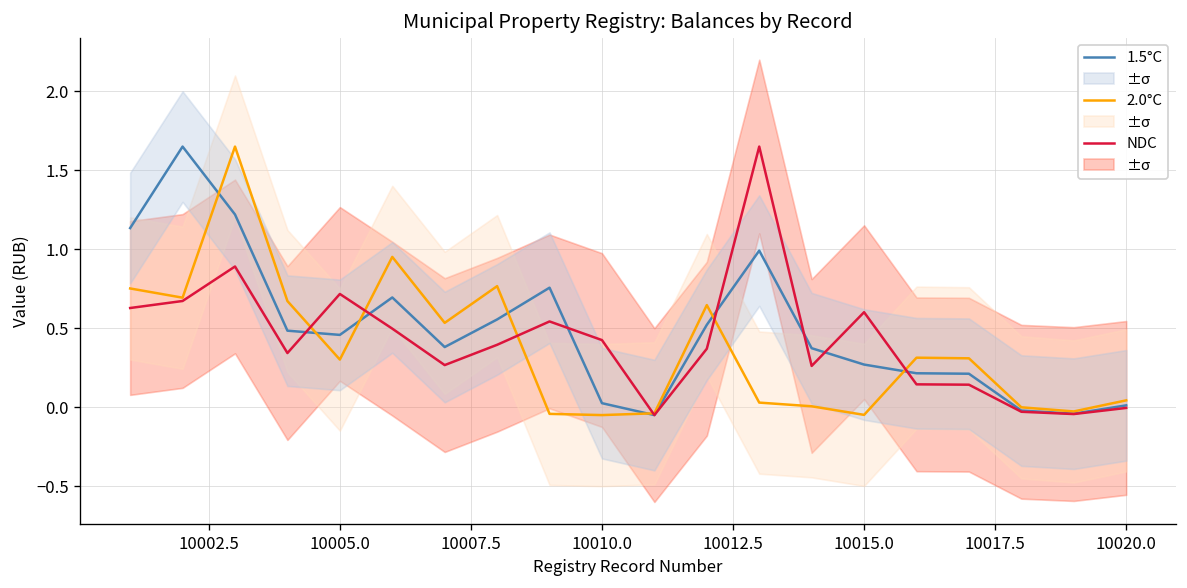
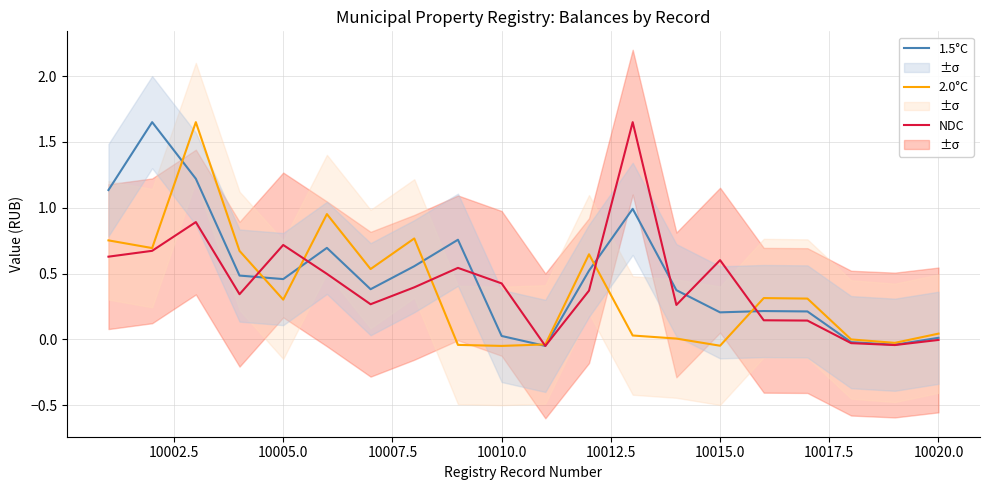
  {
    "1.5°C": {
      "10005.0": 0.46,
      "10010.0": 0.03,
-     "10015.0": 0.27
+     "10015.0": 0.20
    },
    "2.0°C": {
      "10005.0": 0.30,
      "10010.0": -0.05,
      "10015.0": -0.05,
      "10020.0": 0.04
    },
    "NDC": {
      "10005.0": 0.72,
      "10010.0": 0.42
    }
  }
